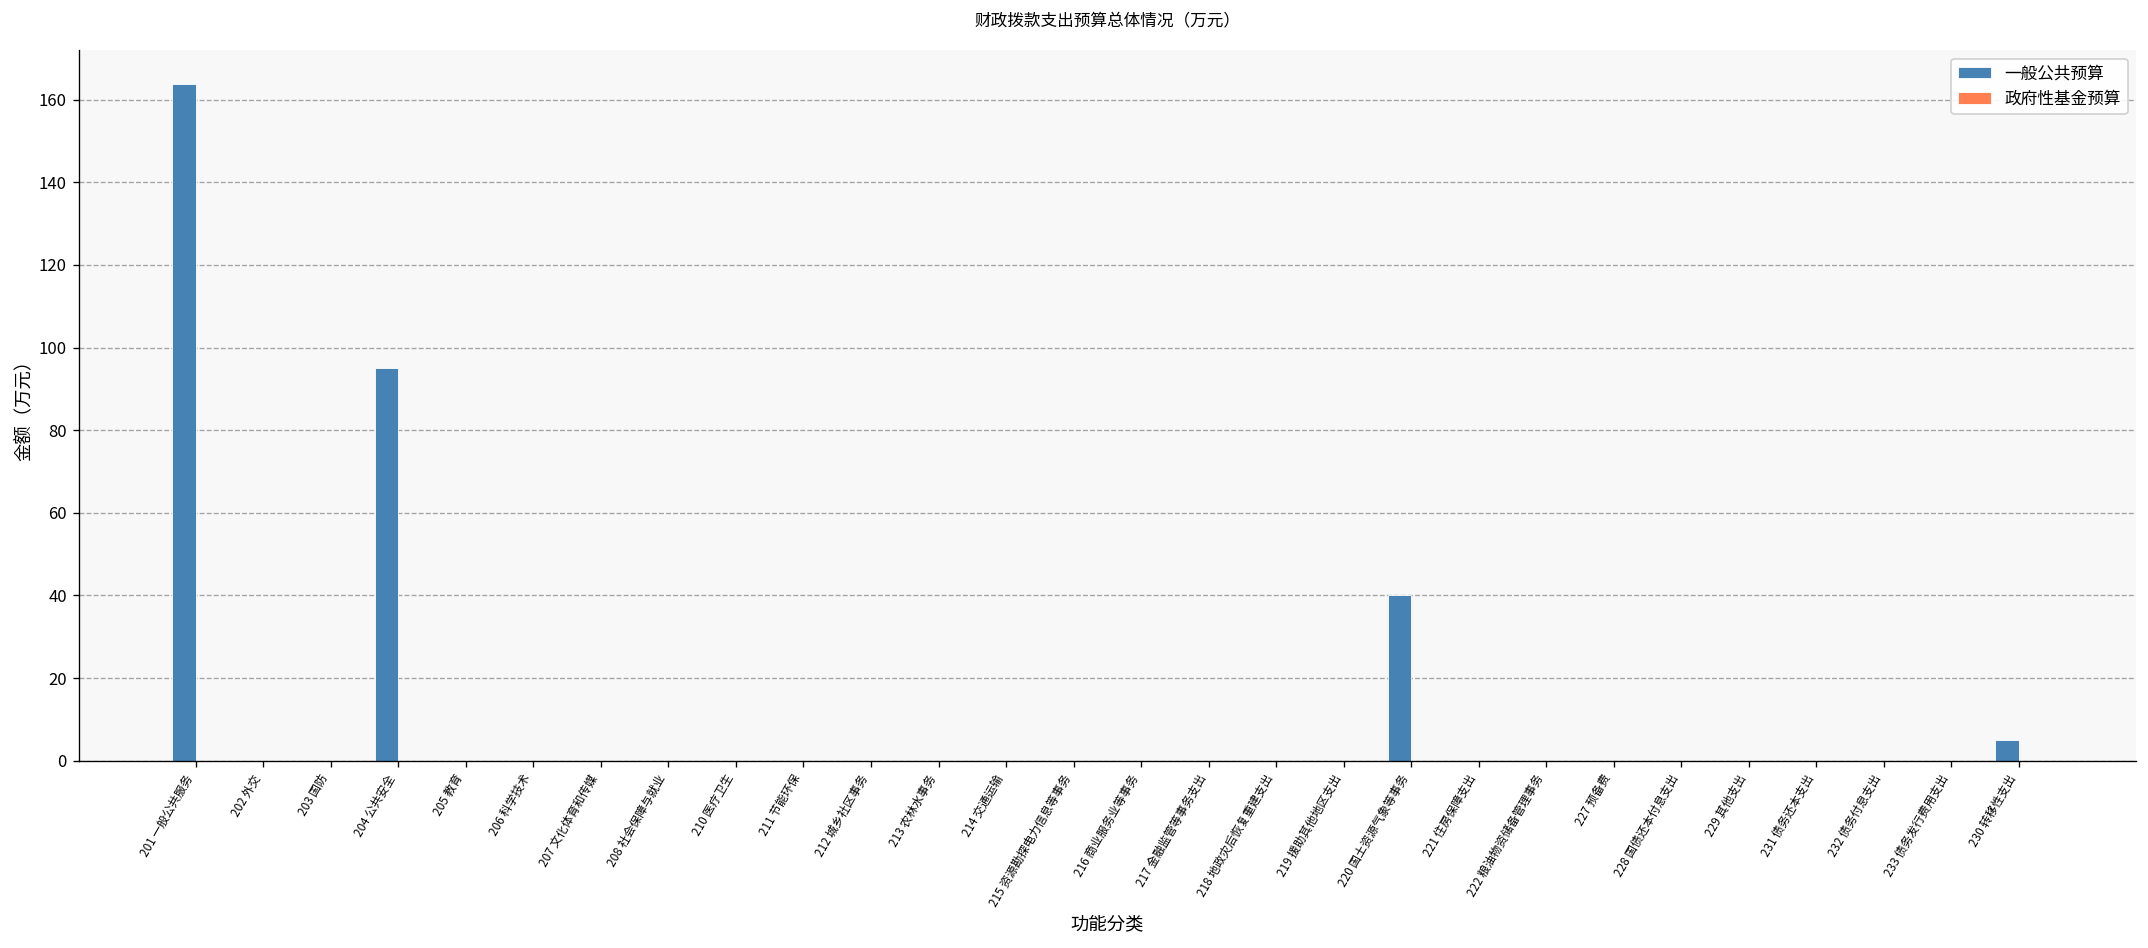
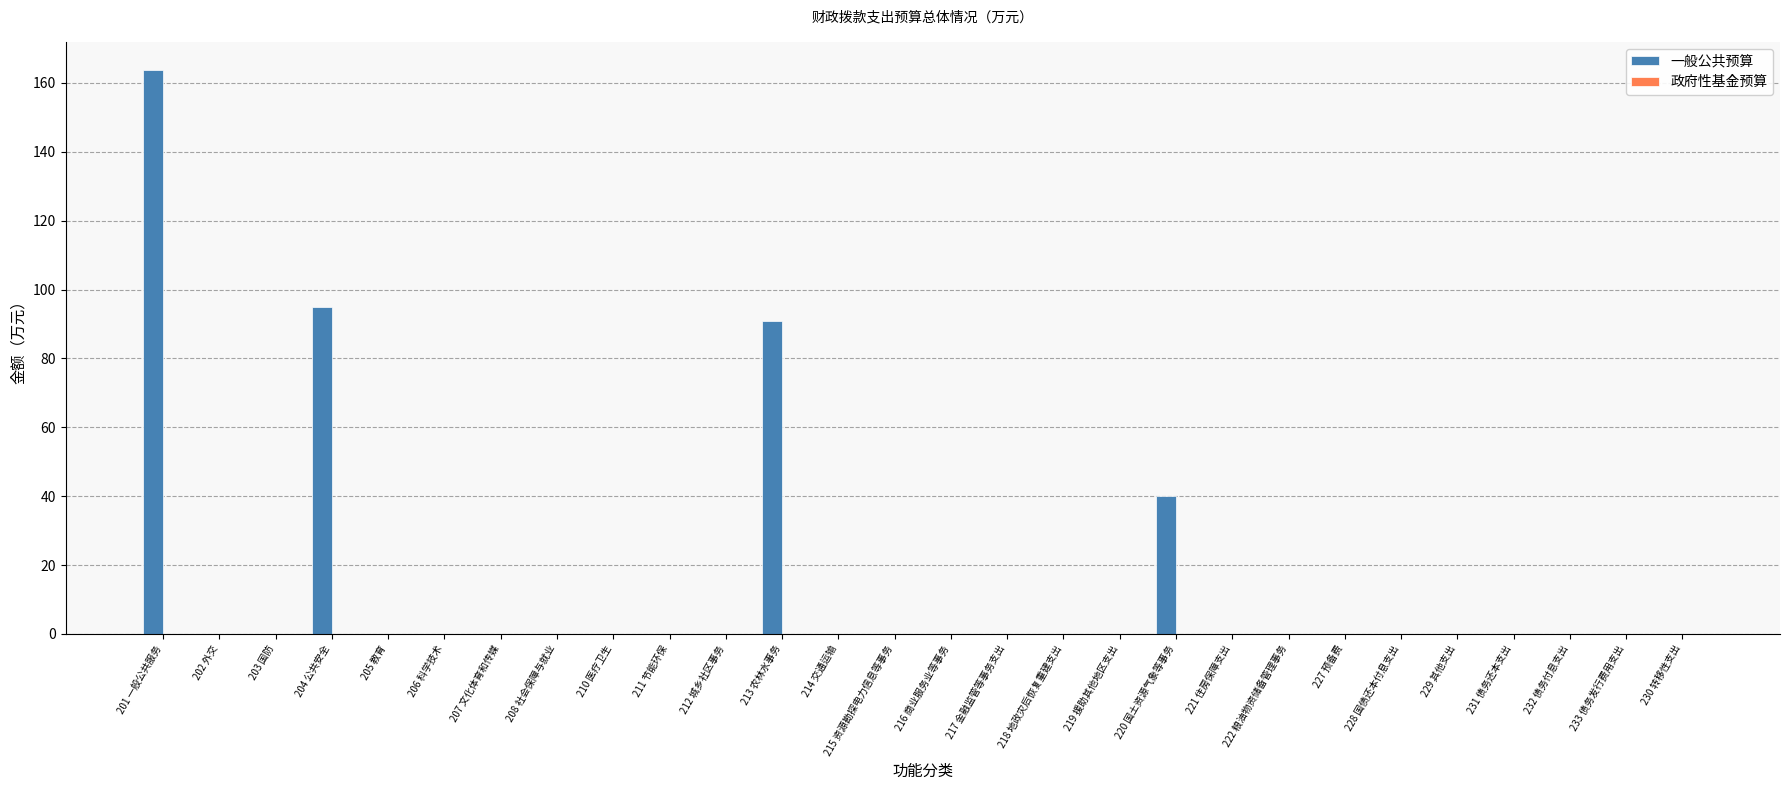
  {
    "一般公共预算": {
      "201 一般公共服务": 164,
      "202 外交": 0,
      "203 国防": 0,
      "204 公共安全": 95,
      "205 教育": 0,
      "206 科学技术": 0,
      "207 文化体育和传媒": 0,
      "208 社会保障与就业": 0,
      "210 医疗卫生": 0,
      "211 节能环保": 0,
      "212 城乡社区事务": 0,
-     "213 农林水事务": 0,
+     "213 农林水事务": 91,
      "214 交通运输": 0,
      "215 资源勘探电力信息等事务": 0,
      "216 商业服务业等事务": 0,
      "217 金融监管等事务支出": 0,
      "218 地政灾后恢复重建支出": 0,
      "219 援助其他地区支出": 0,
      "220 国土资源气象等事务": 40,
      "221 住房保障支出": 0,
      "222 粮油物资储备管理事务": 0,
      "227 预备费": 0,
      "228 国债还本付息支出": 0,
      "229 其他支出": 0,
      "231 债务还本支出": 0,
      "232 债务付息支出": 0,
      "233 债务发行费用支出": 0,
-     "230 转移性支出": 5
+     "230 转移性支出": 0
    },
    "政府性基金预算": {
      "201 一般公共服务": 0,
      "202 外交": 0,
      "203 国防": 0,
      "204 公共安全": 0,
      "205 教育": 0,
      "206 科学技术": 0,
      "207 文化体育和传媒": 0,
      "208 社会保障与就业": 0,
      "210 医疗卫生": 0,
      "211 节能环保": 0,
      "212 城乡社区事务": 0,
      "213 农林水事务": 0,
      "214 交通运输": 0,
      "215 资源勘探电力信息等事务": 0,
      "216 商业服务业等事务": 0,
      "217 金融监管等事务支出": 0,
      "218 地政灾后恢复重建支出": 0,
      "219 援助其他地区支出": 0,
      "220 国土资源气象等事务": 0,
      "221 住房保障支出": 0,
      "222 粮油物资储备管理事务": 0,
      "227 预备费": 0,
      "228 国债还本付息支出": 0,
      "229 其他支出": 0,
      "231 债务还本支出": 0,
      "232 债务付息支出": 0,
      "233 债务发行费用支出": 0,
      "230 转移性支出": 0
    }
  }
